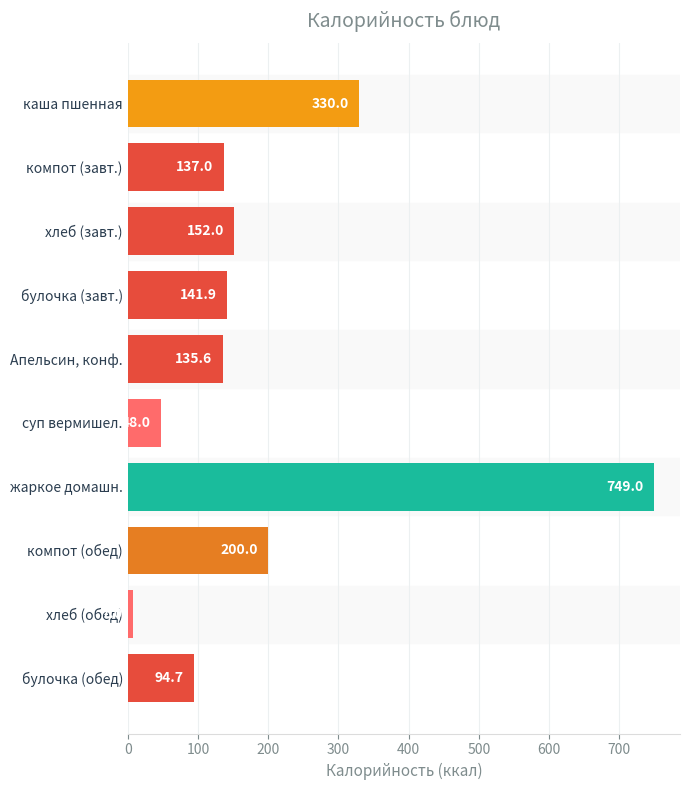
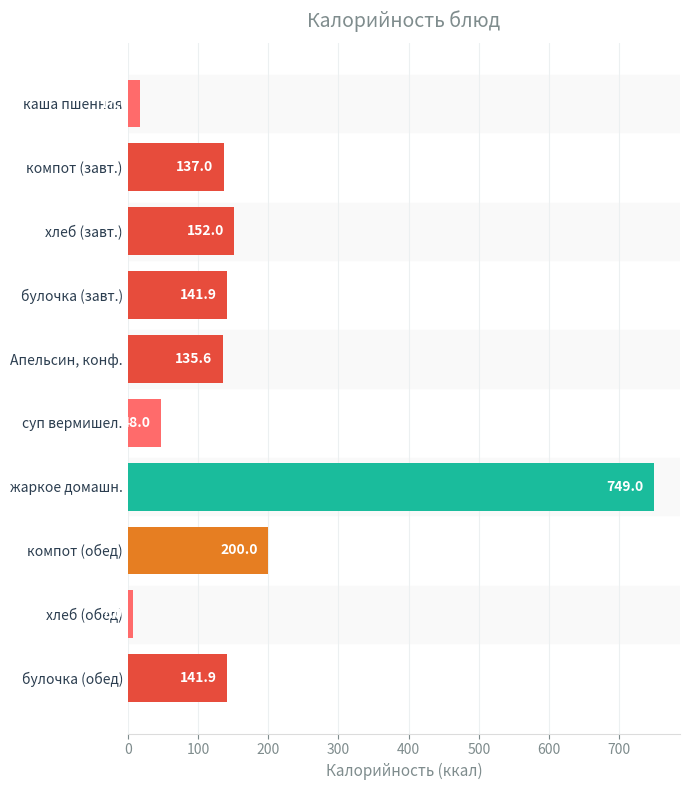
  {
-   "каша пшенная": 330,
+   "каша пшенная": 20,
    "компот (завт.)": 137.0,
    "хлеб (завт.)": 152.0,
    "булочка (завт.)": 141.9,
    "Апельсин, конф.": 135.6,
    "суп вермишел.": 48.0,
    "жаркое домашн.": 749.0,
    "компот (обед)": 200.0,
-   "булочка (обед)": 94.7
+   "булочка (обед)": 141.9
  }
